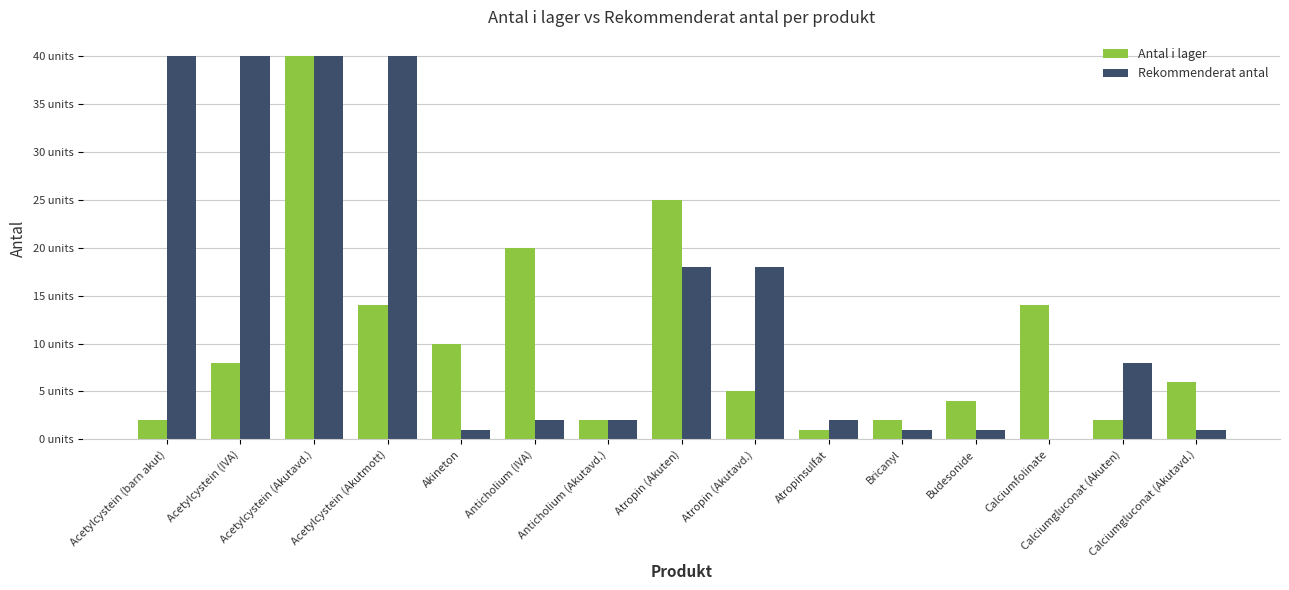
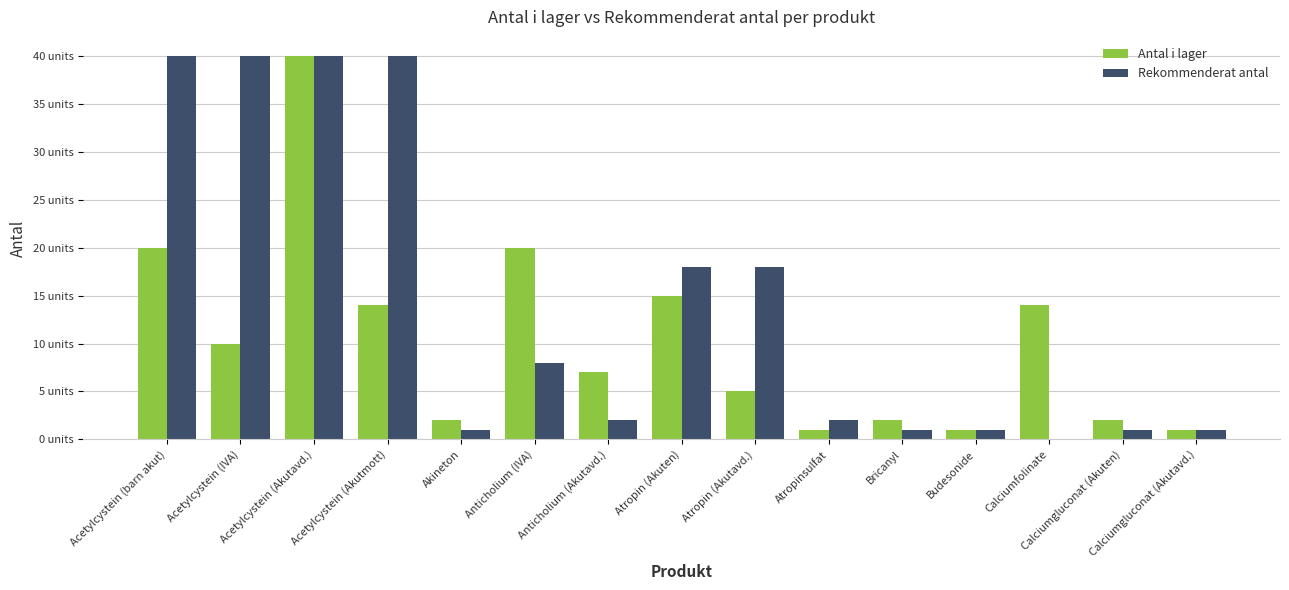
  {
    "Antal i lager": {
-     "Acetylcystein (barn akut)": "2 units",
-     "Acetylcystein (IVA)": "8 units",
+     "Acetylcystein (barn akut)": "20 units",
+     "Acetylcystein (IVA)": "10 units",
      "Acetylcystein (Akutavd.)": "40 units",
      "Acetylcystein (Akutmott)": "14 units",
-     "Akineton": "10 units",
+     "Akineton": "2 units",
      "Anticholium (IVA)": "20 units",
-     "Anticholium (Akutavd.)": "2 units",
-     "Atropin (Akuten)": "25 units",
+     "Anticholium (Akutavd.)": "7 units",
+     "Atropin (Akuten)": "15 units",
      "Atropin (Akutavd.)": "5 units",
      "Atropinsulfat": "1 units",
      "Bricanyl": "2 units",
-     "Budesonide": "4 units",
+     "Budesonide": "1 units",
      "Calciumfolinate": "14 units",
      "Calciumgluconat (Akuten)": "2 units",
-     "Calciumgluconat (Akutavd.)": "6 units"
+     "Calciumgluconat (Akutavd.)": "1 units"
    },
    "Rekommenderat antal": {
      "Acetylcystein (barn akut)": "40 units",
      "Acetylcystein (IVA)": "40 units",
      "Acetylcystein (Akutavd.)": "40 units",
      "Acetylcystein (Akutmott)": "40 units",
      "Akineton": "1 units",
-     "Anticholium (IVA)": "2 units",
+     "Anticholium (IVA)": "8 units",
      "Anticholium (Akutavd.)": "2 units",
      "Atropin (Akuten)": "18 units",
      "Atropin (Akutavd.)": "18 units",
      "Atropinsulfat": "2 units",
      "Bricanyl": "1 units",
      "Budesonide": "1 units",
      "Calciumfolinate": "0 units",
-     "Calciumgluconat (Akuten)": "8 units",
+     "Calciumgluconat (Akuten)": "1 units",
      "Calciumgluconat (Akutavd.)": "1 units"
    }
  }
